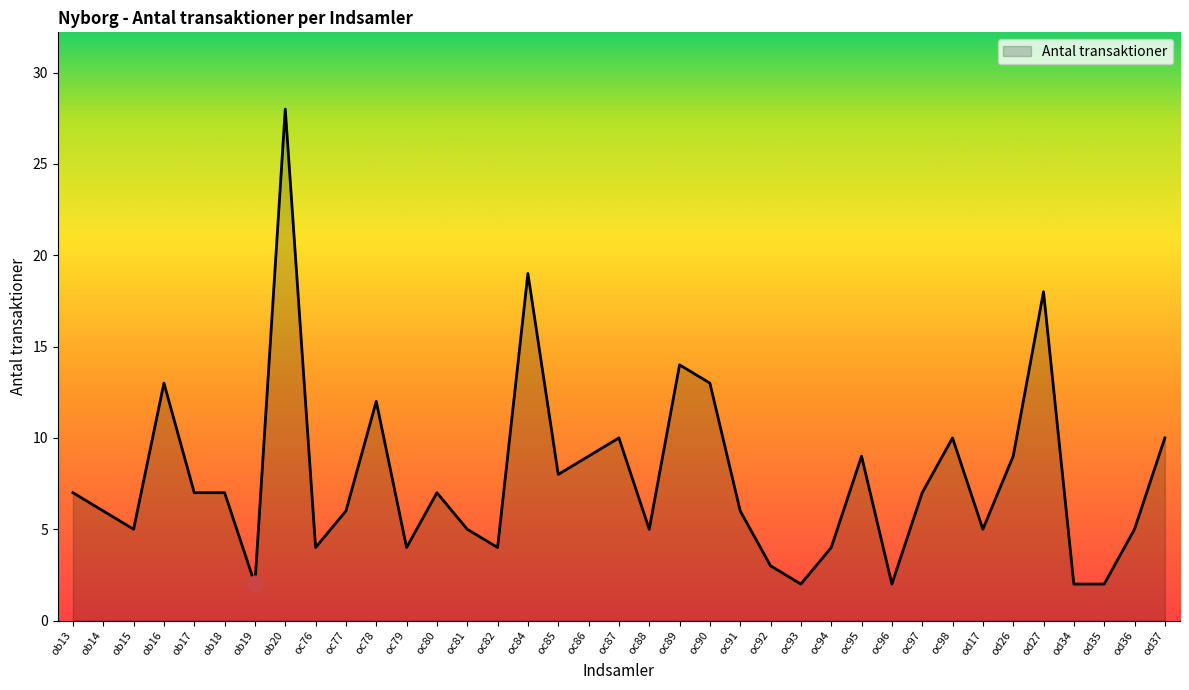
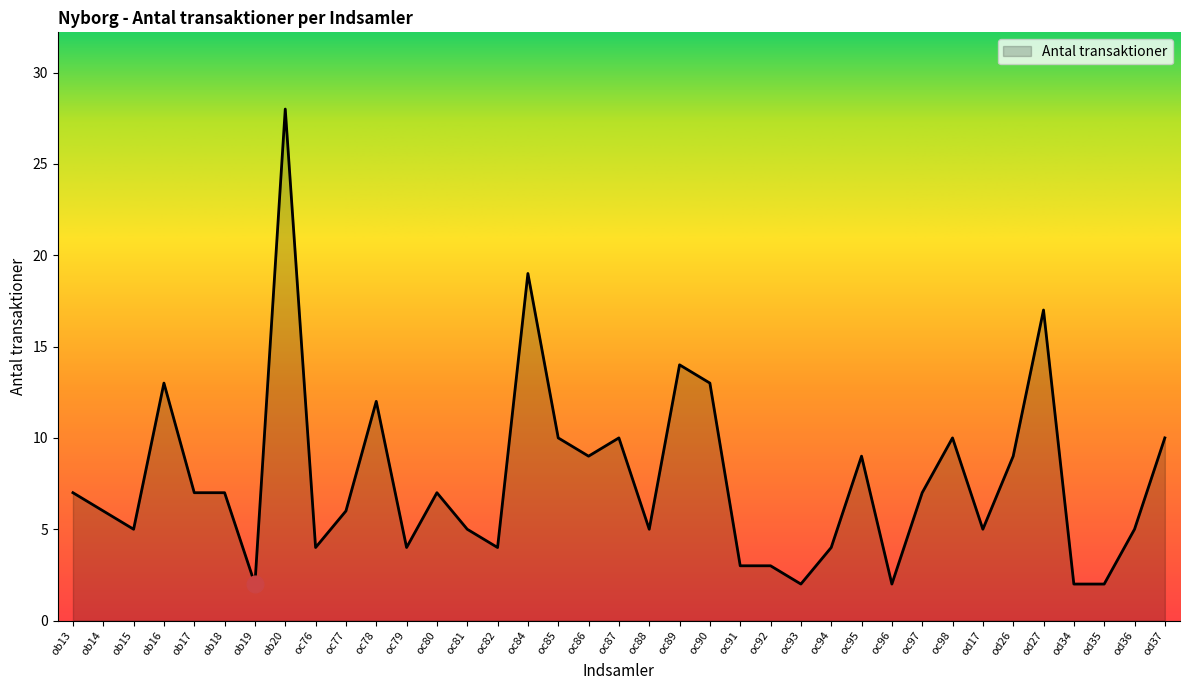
  {
    "Antal transaktioner": {
      "ob13": 7,
      "ob14": 6,
      "ob15": 5,
      "ob16": 13,
      "ob17": 7,
      "ob18": 7,
      "ob20": 28,
      "oc76": 4,
      "oc77": 6,
      "oc78": 12,
      "oc79": 4,
      "oc80": 7,
      "oc81": 5,
      "oc82": 4,
      "oc84": 19,
-     "oc85": 8,
+     "oc85": 10,
      "oc86": 9,
      "oc87": 10,
      "oc88": 5,
      "oc89": 14,
      "oc90": 13,
-     "oc91": 6,
+     "oc91": 3,
      "oc92": 3,
      "oc93": 2,
      "oc94": 4,
      "oc95": 9,
      "oc96": 2,
      "oc97": 7,
      "oc98": 10,
      "od17": 5,
      "od26": 9,
-     "od27": 18,
+     "od27": 17,
      "od34": 2,
      "od35": 2,
      "od36": 5,
      "od37": 10
    }
  }
